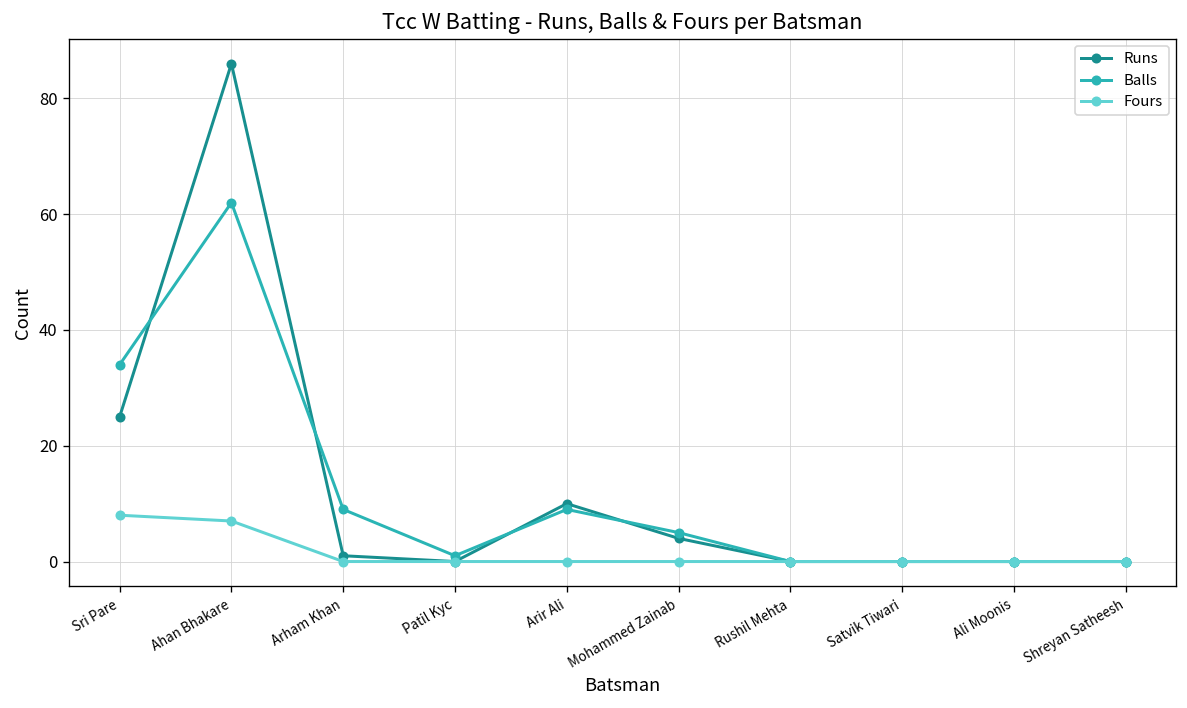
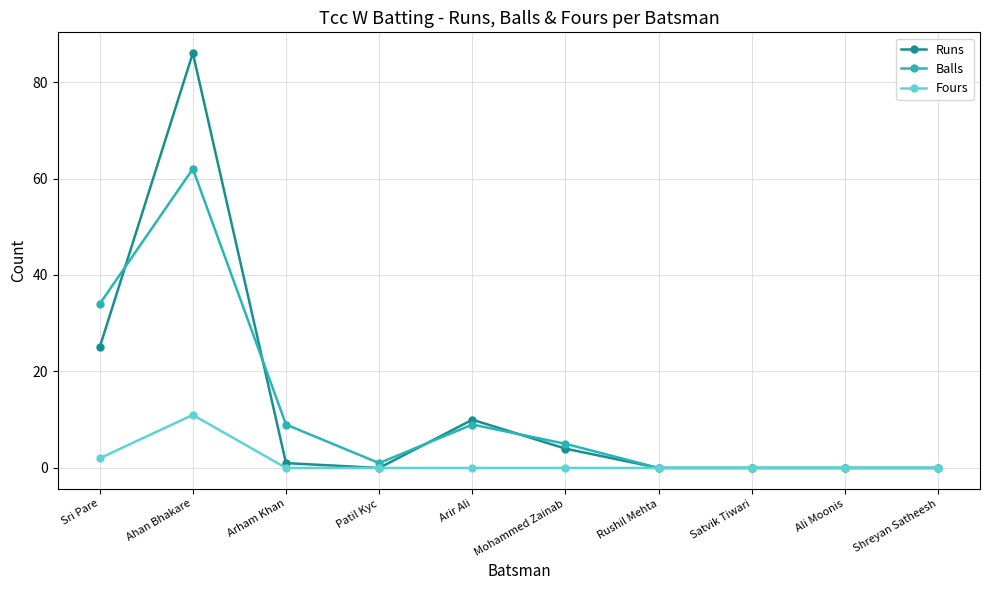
  {
    "Fours": {
-     "Sri Pare": 8,
-     "Ahan Bhakare": 7,
+     "Sri Pare": 2,
+     "Ahan Bhakare": 11,
      "Arham Khan": 0,
      "Arir Ali": 0,
      "Mohammed Zainab": 0
    }
  }
